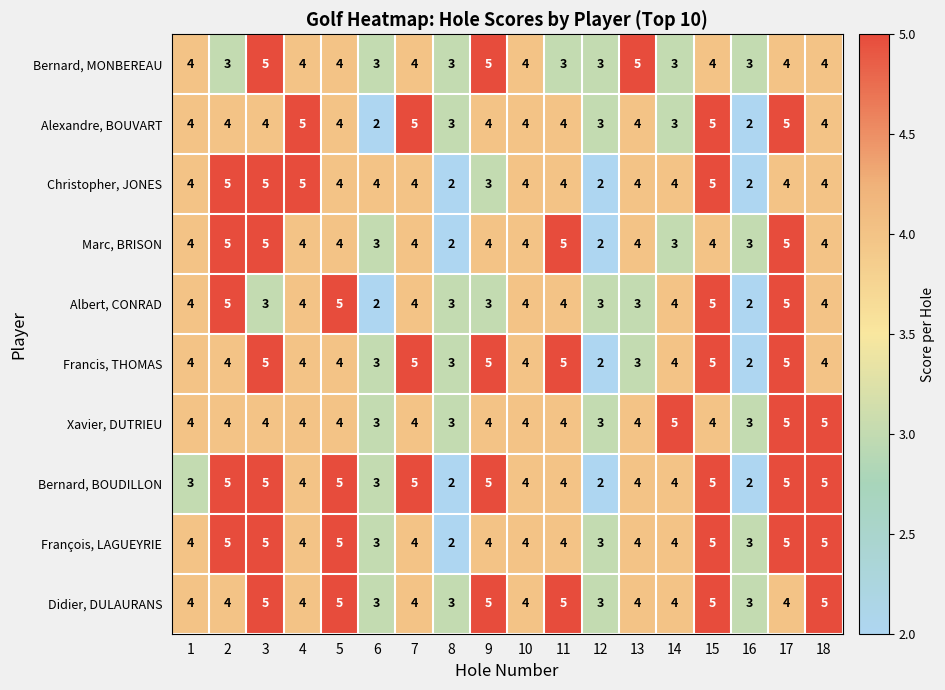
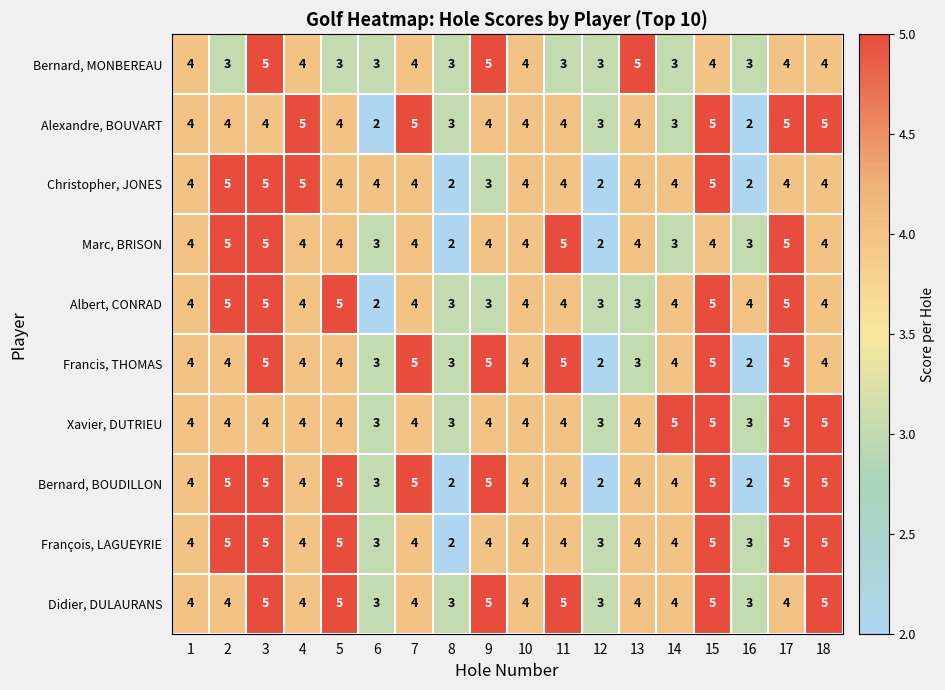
  {
    "Bernard, MONBEREAU": {
      "1": 4,
      "2": 3,
      "3": 5,
      "4": 4,
-     "5": 4,
+     "5": 3,
      "6": 3,
      "7": 4,
      "8": 3,
      "9": 5,
      "10": 4,
      "11": 3,
      "12": 3,
      "13": 5,
      "14": 3,
      "15": 4,
      "16": 3,
      "17": 4,
      "18": 4
    },
    "Alexandre, BOUVART": {
      "1": 4,
      "2": 4,
      "3": 4,
      "4": 5,
      "5": 4,
      "6": 2,
      "7": 5,
      "8": 3,
      "9": 4,
      "10": 4,
      "11": 4,
      "12": 3,
      "13": 4,
      "14": 3,
      "15": 5,
      "16": 2,
      "17": 5,
-     "18": 4
+     "18": 5
    },
    "Christopher, JONES": {
      "1": 4,
      "2": 5,
      "3": 5,
      "4": 5,
      "5": 4,
      "6": 4,
      "7": 4,
      "8": 2,
      "9": 3,
      "10": 4,
      "11": 4,
      "12": 2,
      "13": 4,
      "14": 4,
      "15": 5,
      "16": 2,
      "17": 4,
      "18": 4
    },
    "Marc, BRISON": {
      "1": 4,
      "2": 5,
      "3": 5,
      "4": 4,
      "5": 4,
      "6": 3,
      "7": 4,
      "8": 2,
      "9": 4,
      "10": 4,
      "11": 5,
      "12": 2,
      "13": 4,
      "14": 3,
      "15": 4,
      "16": 3,
      "17": 5,
      "18": 4
    },
    "Albert, CONRAD": {
      "1": 4,
      "2": 5,
-     "3": 3,
+     "3": 5,
      "4": 4,
      "5": 5,
      "6": 2,
      "7": 4,
      "8": 3,
      "9": 3,
      "10": 4,
      "11": 4,
      "12": 3,
      "13": 3,
      "14": 4,
      "15": 5,
-     "16": 2,
+     "16": 4,
      "17": 5,
      "18": 4
    },
    "Francis, THOMAS": {
      "1": 4,
      "2": 4,
      "3": 5,
      "4": 4,
      "5": 4,
      "6": 3,
      "7": 5,
      "8": 3,
      "9": 5,
      "10": 4,
      "11": 5,
      "12": 2,
      "13": 3,
      "14": 4,
      "15": 5,
      "16": 2,
      "17": 5,
      "18": 4
    },
    "Xavier, DUTRIEU": {
      "1": 4,
      "2": 4,
      "3": 4,
      "4": 4,
      "5": 4,
      "6": 3,
      "7": 4,
      "8": 3,
      "9": 4,
      "10": 4,
      "11": 4,
      "12": 3,
      "13": 4,
      "14": 5,
-     "15": 4,
+     "15": 5,
      "16": 3,
      "17": 5,
      "18": 5
    },
    "Bernard, BOUDILLON": {
-     "1": 3,
+     "1": 4,
      "2": 5,
      "3": 5,
      "4": 4,
      "5": 5,
      "6": 3,
      "7": 5,
      "8": 2,
      "9": 5,
      "10": 4,
      "11": 4,
      "12": 2,
      "13": 4,
      "14": 4,
      "15": 5,
      "16": 2,
      "17": 5,
      "18": 5
    },
    "François, LAGUEYRIE": {
      "1": 4,
      "2": 5,
      "3": 5,
      "4": 4,
      "5": 5,
      "6": 3,
      "7": 4,
      "8": 2,
      "9": 4,
      "10": 4,
      "11": 4,
      "12": 3,
      "13": 4,
      "14": 4,
      "15": 5,
      "16": 3,
      "17": 5,
      "18": 5
    },
    "Didier, DULAURANS": {
      "1": 4,
      "2": 4,
      "3": 5,
      "4": 4,
      "5": 5,
      "6": 3,
      "7": 4,
      "8": 3,
      "9": 5,
      "10": 4,
      "11": 5,
      "12": 3,
      "13": 4,
      "14": 4,
      "15": 5,
      "16": 3,
      "17": 4,
      "18": 5
    }
  }
